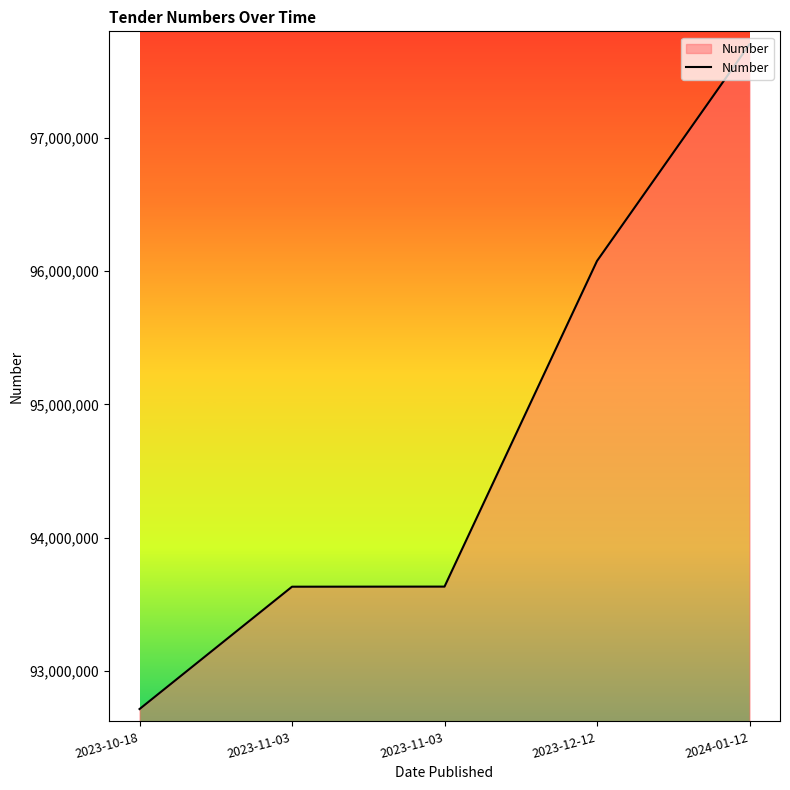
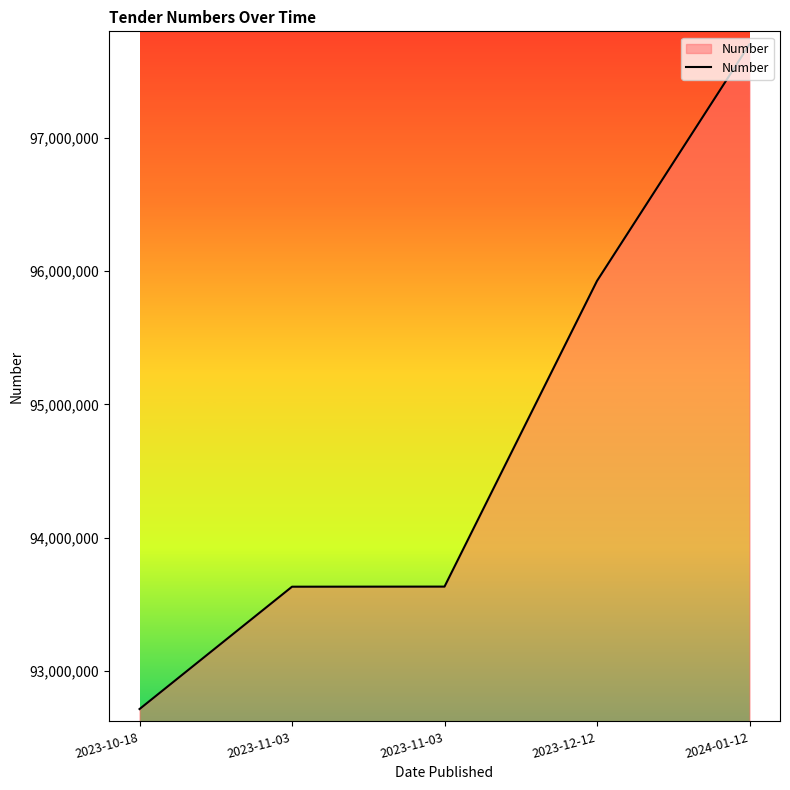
  {
    "2023-10-18": "92,710,000",
-   "2023-12-12": "96,080,000"
+   "2023-12-12": "95,930,000"
  }
